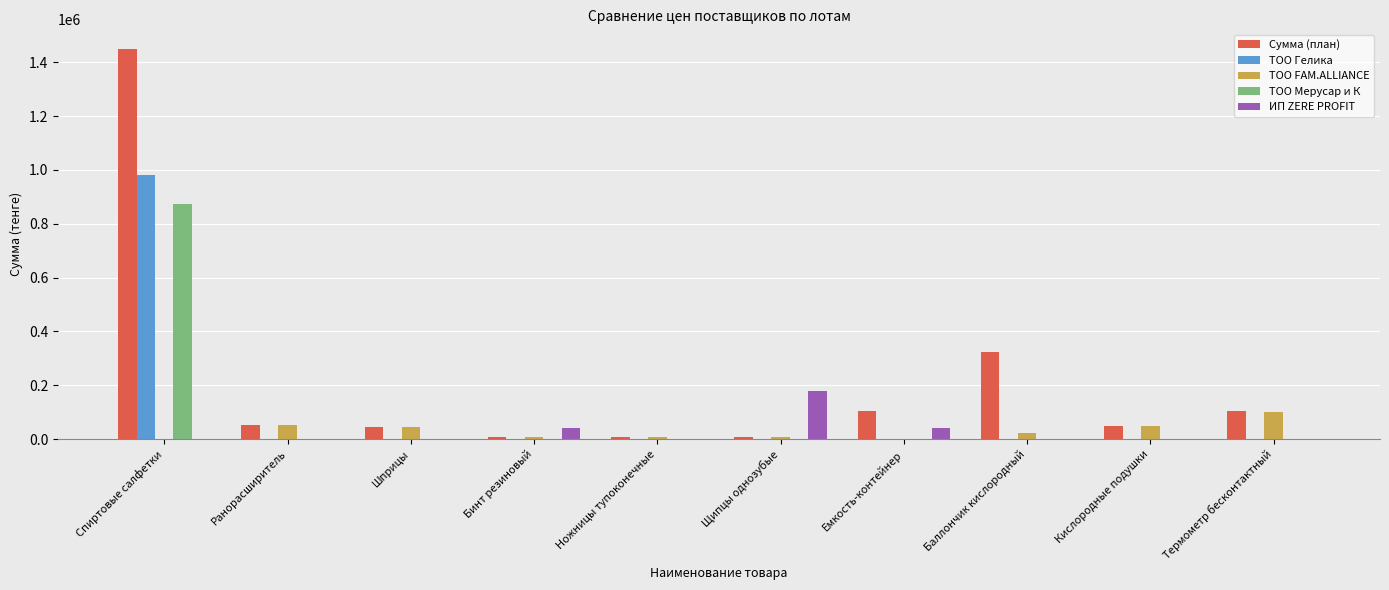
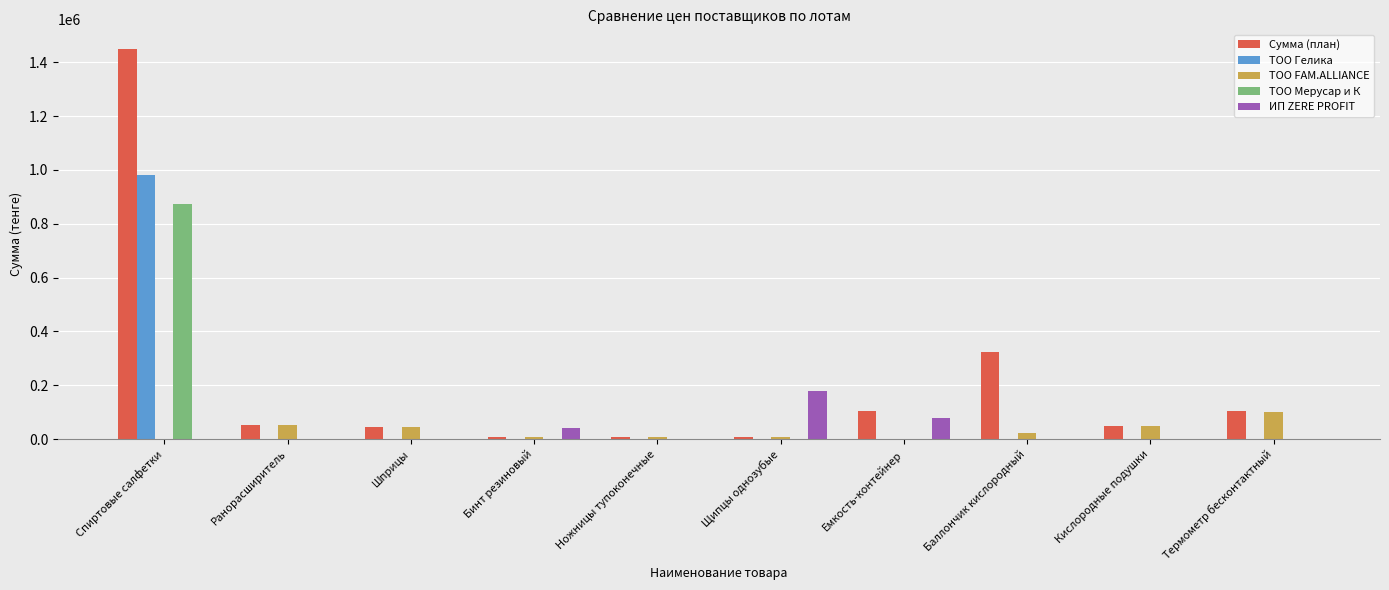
  {
    "Сумма (план)": {
      "Спиртовые салфетки": 1450000,
      "Ранорасширитель": 50000,
      "Шприцы": 40000,
      "Емкость-контейнер": 100000,
      "Баллончик кислородный": 320000,
      "Кислородные подушки": 50000,
      "Термометр беcконтактный": 100000
    },
    "ТОО Гелика": {
      "Спиртовые салфетки": 980000,
      "Ранорасширитель": 0,
      "Шприцы": 0,
      "Бинт резиновый": 0,
      "Ножницы тупоконечные": 0,
      "Щипцы однозубые": 0,
      "Емкость-контейнер": 0,
      "Баллончик кислородный": 0,
      "Кислородные подушки": 0,
      "Термометр беcконтактный": 0
    },
    "ТОО FAM.ALLIANCE": {
      "Спиртовые салфетки": 0,
      "Ранорасширитель": 50000,
      "Шприцы": 40000,
      "Емкость-контейнер": 0,
      "Баллончик кислородный": 20000,
      "Кислородные подушки": 50000,
      "Термометр беcконтактный": 100000
    },
    "ТОО Мерусар и К": {
      "Спиртовые салфетки": 880000,
      "Ранорасширитель": 0,
      "Шприцы": 0,
      "Бинт резиновый": 0,
      "Ножницы тупоконечные": 0,
      "Щипцы однозубые": 0,
      "Емкость-контейнер": 0,
      "Баллончик кислородный": 0,
      "Кислородные подушки": 0,
      "Термометр беcконтактный": 0
    },
    "ИП ZERE PROFIT": {
      "Спиртовые салфетки": 0,
      "Ранорасширитель": 0,
      "Шприцы": 0,
      "Бинт резиновый": 40000,
      "Ножницы тупоконечные": 0,
      "Щипцы однозубые": 180000,
-     "Емкость-контейнер": 40000,
+     "Емкость-контейнер": 80000,
      "Баллончик кислородный": 0,
      "Кислородные подушки": 0,
      "Термометр беcконтактный": 0
    }
  }
